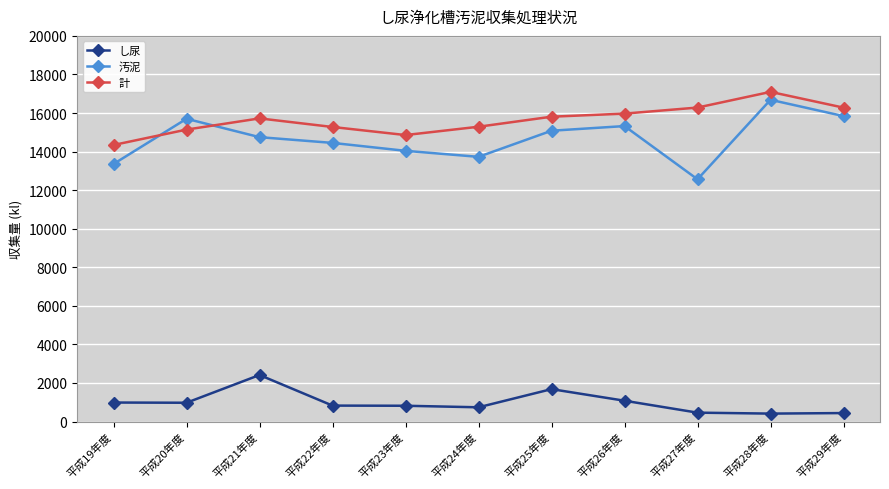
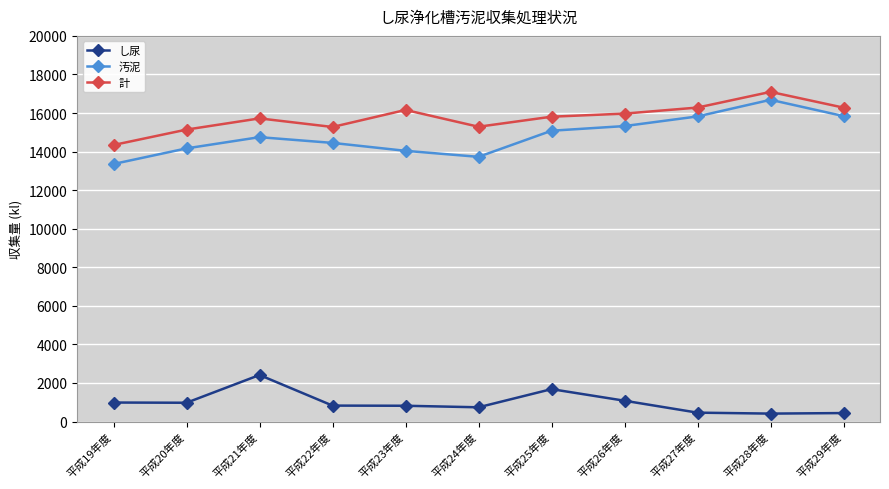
  {
    "し尿": {
      "平成19年度": 1000,
      "平成20年度": 1000,
      "平成21年度": 2400,
      "平成22年度": 800,
      "平成23年度": 800,
      "平成24年度": 700,
      "平成25年度": 1700,
      "平成26年度": 1100,
      "平成27年度": 500,
      "平成28年度": 400,
      "平成29年度": 400
    },
    "汚泥": {
      "平成19年度": 13400,
-     "平成20年度": 15700,
+     "平成20年度": 14200,
      "平成21年度": 14700,
      "平成22年度": 14500,
      "平成23年度": 14000,
      "平成24年度": 13700,
      "平成25年度": 15100,
      "平成26年度": 15300,
-     "平成27年度": 12600,
+     "平成27年度": 15800,
      "平成28年度": 16700,
      "平成29年度": 15800
    },
    "計": {
      "平成19年度": 14300,
      "平成20年度": 15100,
      "平成21年度": 15700,
      "平成22年度": 15300,
-     "平成23年度": 14900,
+     "平成23年度": 16200,
      "平成24年度": 15300,
      "平成25年度": 15800,
      "平成26年度": 16000,
      "平成27年度": 16300,
      "平成28年度": 17100,
      "平成29年度": 16300
    }
  }
